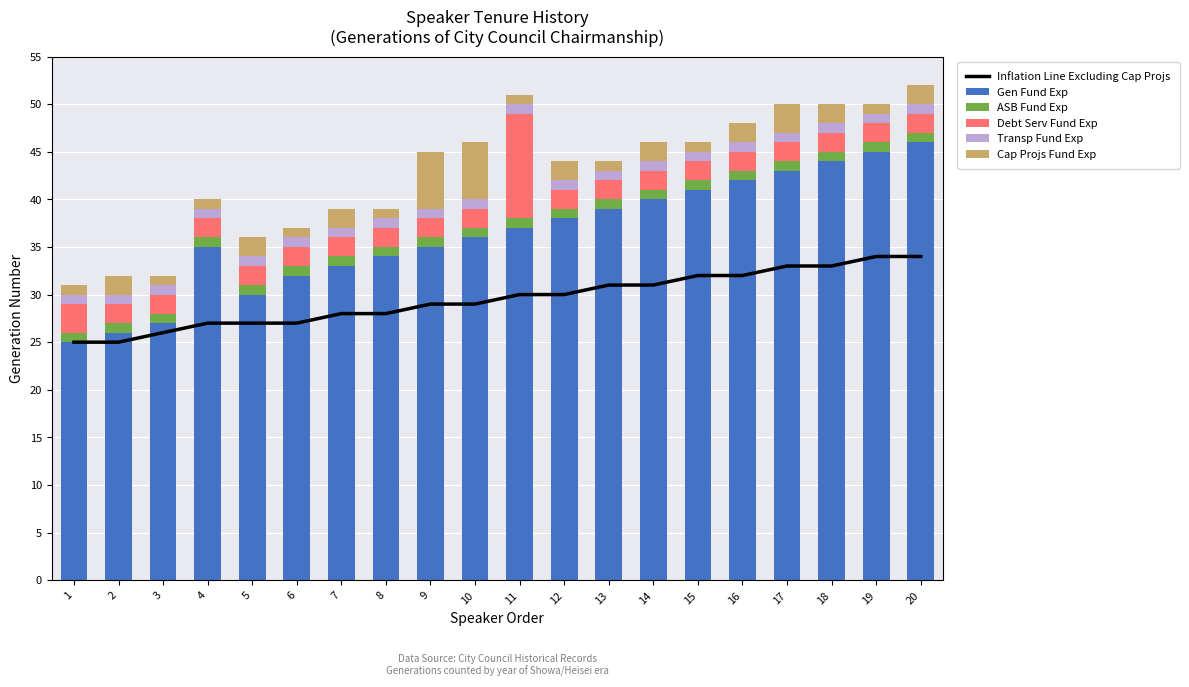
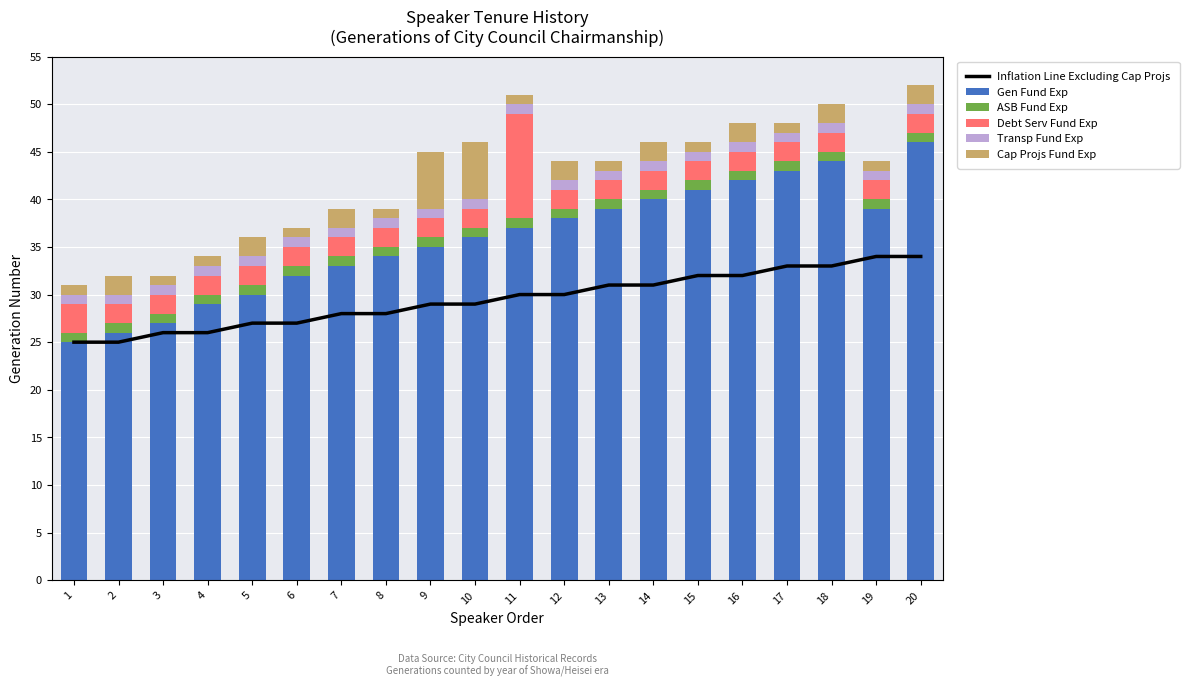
  {
    "Inflation Line Excluding Cap Projs": {
      "1": 25,
      "2": 25,
      "3": 26,
-     "4": 27,
+     "4": 26,
      "5": 27,
      "6": 27,
      "7": 28,
      "8": 28,
      "9": 29,
      "10": 29,
      "11": 30,
      "12": 30,
      "13": 31,
      "14": 31,
      "15": 32,
      "16": 32,
      "17": 33,
      "18": 33,
      "19": 34,
      "20": 34
    },
    "Gen Fund Exp": {
      "1": 25,
      "2": 26,
      "3": 27,
-     "4": 35,
+     "4": 29,
      "5": 30,
      "6": 32,
      "7": 33,
      "8": 34,
      "9": 35,
      "10": 36,
      "11": 37,
      "12": 38,
      "13": 39,
      "14": 40,
      "15": 41,
      "16": 42,
      "17": 43,
      "18": 44,
-     "19": 45,
+     "19": 39,
      "20": 46
    },
    "ASB Fund Exp": {
      "1": 1,
      "2": 1,
      "3": 1,
      "4": 1,
      "5": 1,
      "6": 1,
      "7": 1,
      "8": 1,
      "9": 1,
      "10": 1,
      "11": 1,
      "12": 1,
      "13": 1,
      "14": 1,
      "15": 1,
      "16": 1,
      "17": 1,
      "18": 1,
      "19": 1,
      "20": 1
    },
    "Debt Serv Fund Exp": {
      "1": 3,
      "2": 2,
      "3": 2,
      "4": 2,
      "5": 2,
      "6": 2,
      "7": 2,
      "8": 2,
      "9": 2,
      "10": 2,
      "11": 11,
      "12": 2,
      "13": 2,
      "14": 2,
      "15": 2,
      "16": 2,
      "17": 2,
      "18": 2,
      "19": 2,
      "20": 2
    },
    "Transp Fund Exp": {
      "1": 1,
      "2": 1,
      "3": 1,
      "4": 1,
      "5": 1,
      "6": 1,
      "7": 1,
      "8": 1,
      "9": 1,
      "10": 1,
      "11": 1,
      "12": 1,
      "13": 1,
      "14": 1,
      "15": 1,
      "16": 1,
      "17": 1,
      "18": 1,
      "19": 1,
      "20": 1
    },
    "Cap Projs Fund Exp": {
      "1": 1,
      "2": 2,
      "3": 1,
      "4": 1,
      "5": 2,
      "6": 1,
      "7": 2,
      "8": 1,
      "9": 6,
      "10": 6,
      "11": 1,
      "12": 2,
      "13": 1,
      "14": 2,
      "15": 1,
      "16": 2,
-     "17": 3,
+     "17": 1,
      "18": 2,
      "19": 1,
      "20": 2
    }
  }
